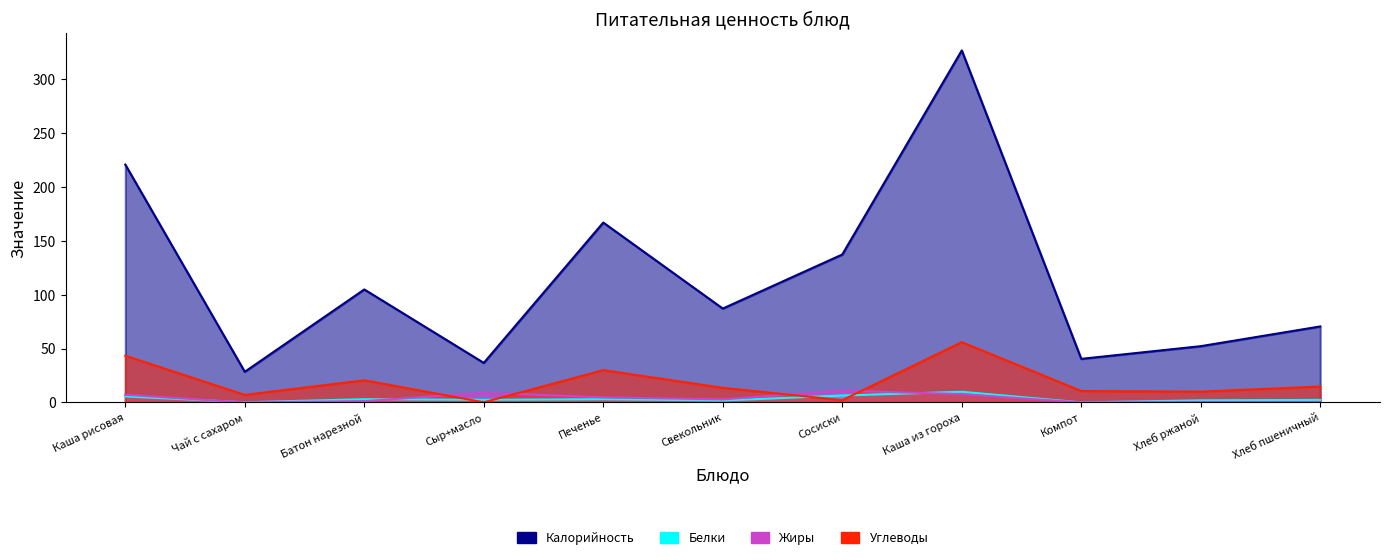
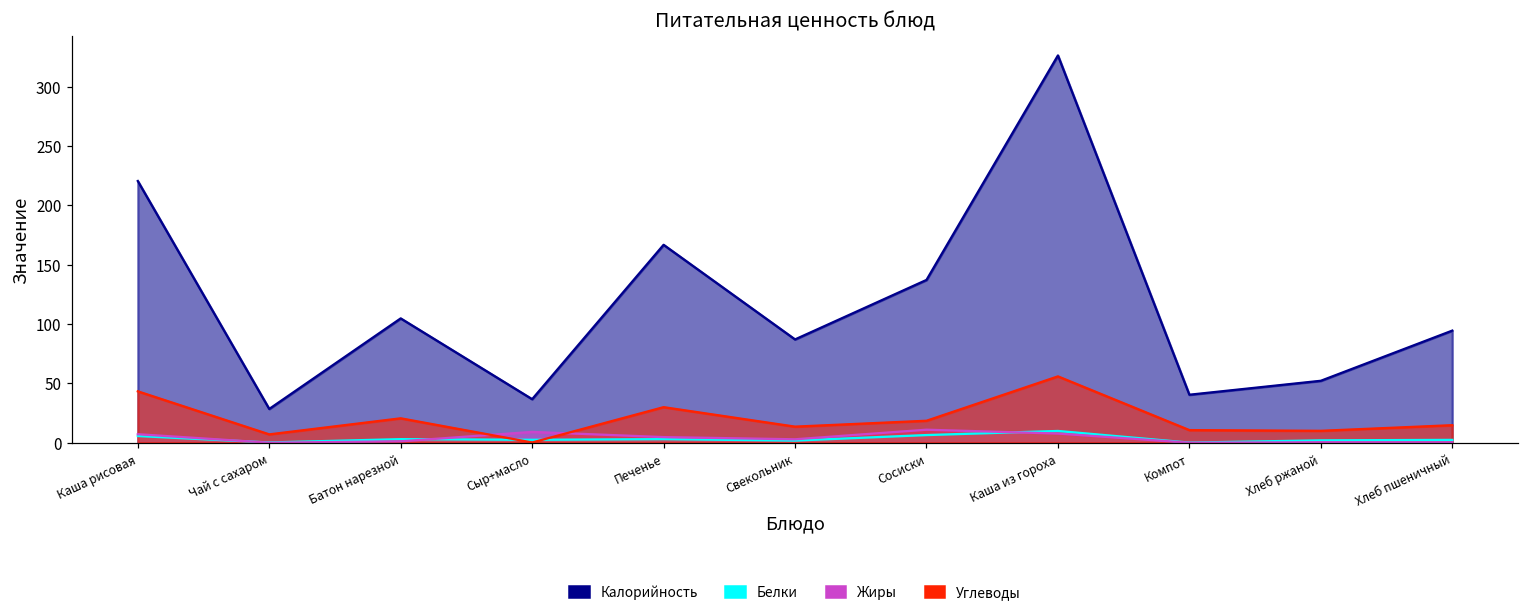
  {
    "Калорийность": {
      "Каша рисовая": 221,
      "Чай с сахаром": 28,
      "Батон нарезной": 105,
      "Сыр+масло": 37,
      "Печенье": 167,
      "Свекольник": 87,
      "Сосиски": 137,
      "Каша из гороха": 326,
      "Компот": 40,
      "Хлеб ржаной": 52,
-     "Хлеб пшеничный": 71
+     "Хлеб пшеничный": 95
    },
    "Белки": {
      "Сосиски": 6
    },
    "Жиры": {
      "Сыр+масло": 9,
      "Сосиски": 11
    },
    "Углеводы": {
      "Каша рисовая": 43,
      "Чай с сахаром": 7,
      "Батон нарезной": 21,
      "Печенье": 30,
      "Свекольник": 14,
-     "Сосиски": 2,
+     "Сосиски": 19,
      "Каша из гороха": 56,
      "Компот": 11,
      "Хлеб ржаной": 10,
      "Хлеб пшеничный": 15
    }
  }
